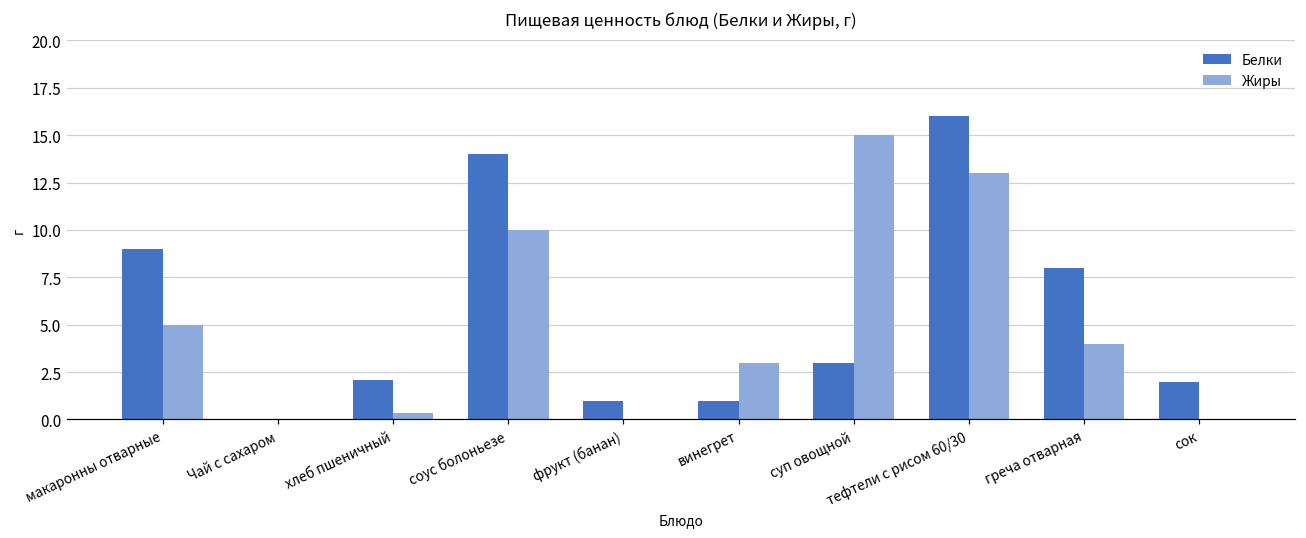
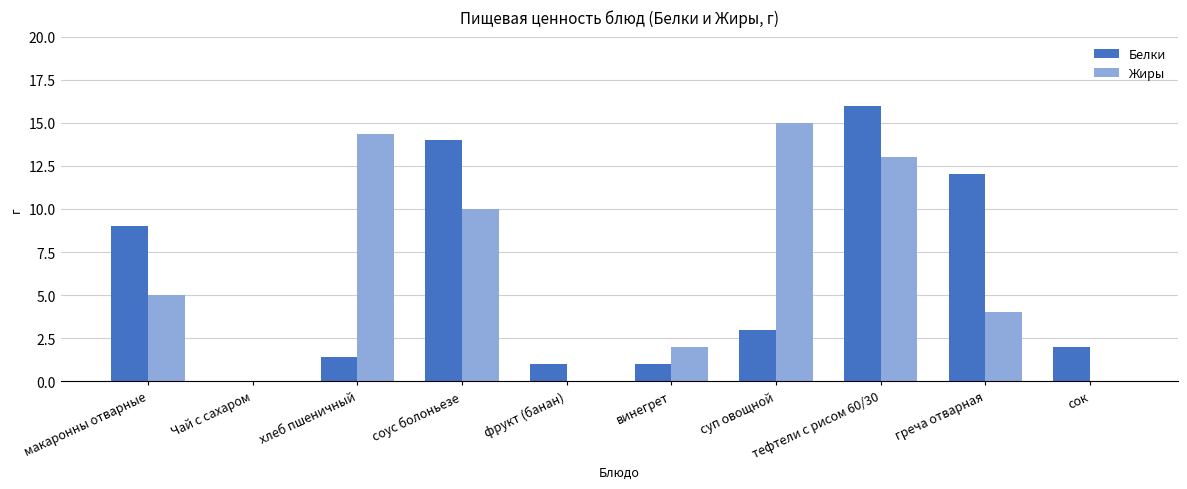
  {
    "Белки": {
      "макаронны отварные": 9.0,
      "Чай с сахаром": 0.0,
-     "хлеб пшеничный": 2.1,
+     "хлеб пшеничный": 1.4,
      "соус болоньезе": 14.0,
      "фрукт (банан)": 1.0,
      "винегрет": 1.0,
      "суп овощной": 3.0,
      "тефтели с рисом 60/30": 16.0,
-     "греча отварная": 8,
+     "греча отварная": 12,
      "сок": 2.0
    },
    "Жиры": {
      "макаронны отварные": 5.0,
      "Чай с сахаром": 0.0,
-     "хлеб пшеничный": 0.3,
+     "хлеб пшеничный": 14.3,
      "соус болоньезе": 10.0,
      "фрукт (банан)": 0.0,
-     "винегрет": 3,
+     "винегрет": 2,
      "суп овощной": 15.0,
      "тефтели с рисом 60/30": 13.0,
      "греча отварная": 4.0,
      "сок": 0.0
    }
  }
